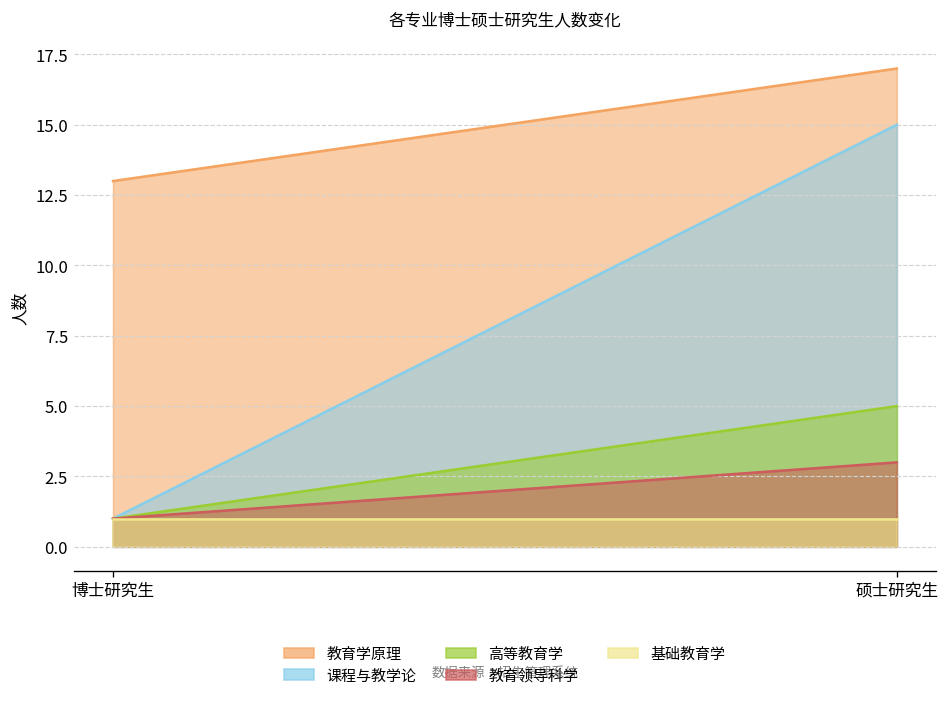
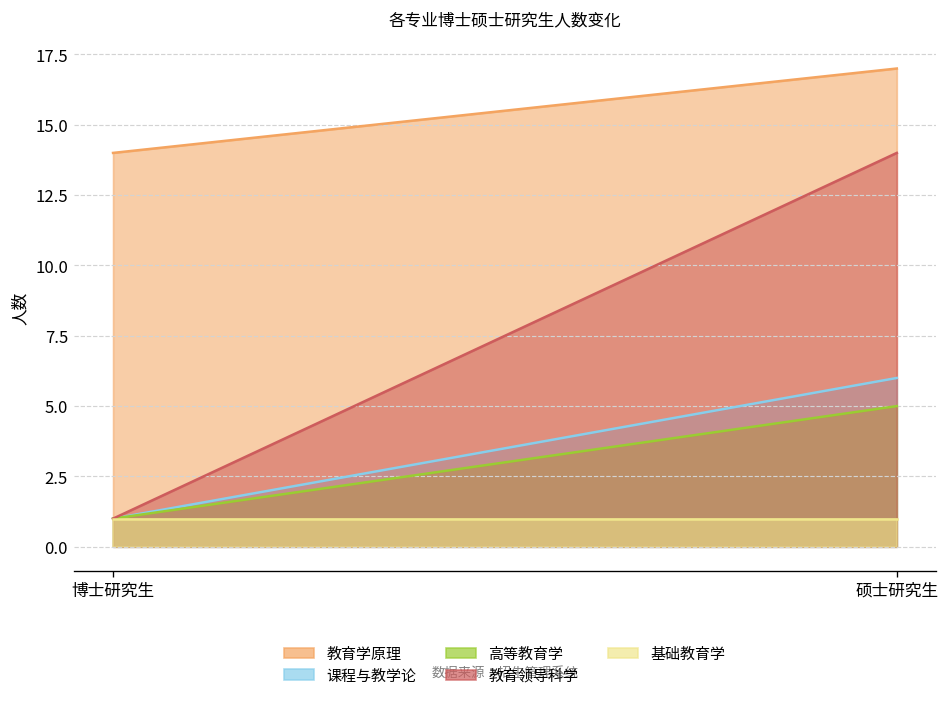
  {
    "教育学原理": {
-     "博士研究生": 13,
+     "博士研究生": 14,
      "硕士研究生": 17
    },
    "课程与教学论": {
-     "硕士研究生": 15
+     "硕士研究生": 6
    },
    "高等教育学": {
      "硕士研究生": 5
    },
    "教育领导科学": {
-     "硕士研究生": 3
+     "硕士研究生": 14
    },
    "基础教育学": {
      "硕士研究生": 1
    }
  }
